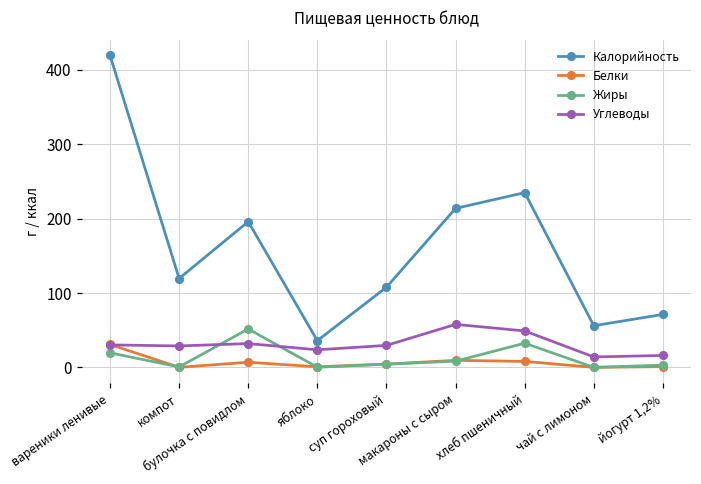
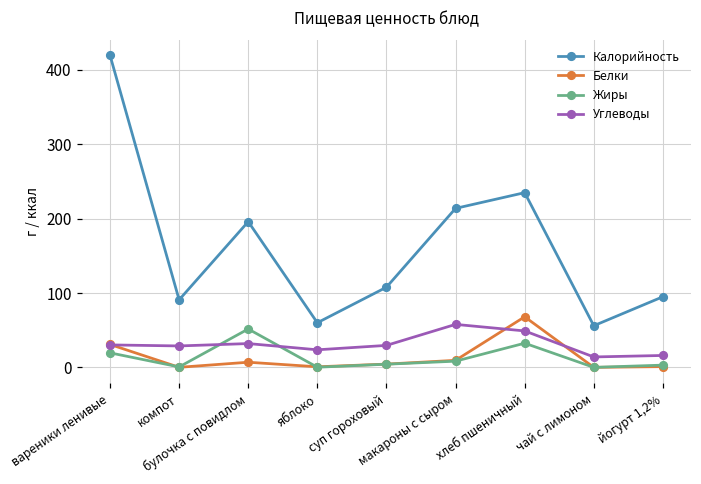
  {
    "Калорийность": {
      "вареники ленивые": 420,
-     "компот": 120,
+     "компот": 90,
      "булочка с повидлом": 200,
-     "яблоко": 40,
+     "яблоко": 60,
      "суп гороховый": 110,
      "макароны с сыром": 210,
      "хлеб пшеничный": 240,
      "чай с лимоном": 60,
-     "йогурт 1,2%": 70
+     "йогурт 1,2%": 100
    },
    "Белки": {
      "булочка с повидлом": 10,
-     "хлеб пшеничный": 10
+     "хлеб пшеничный": 70
    },
    "Жиры": {
      "вареники ленивые": 20,
      "булочка с повидлом": 50,
      "хлеб пшеничный": 30
    },
    "Углеводы": {
      "компот": 30,
      "булочка с повидлом": 30,
      "яблоко": 20,
      "суп гороховый": 30,
      "макароны с сыром": 60,
      "хлеб пшеничный": 50,
      "чай с лимоном": 10,
      "йогурт 1,2%": 20
    }
  }
